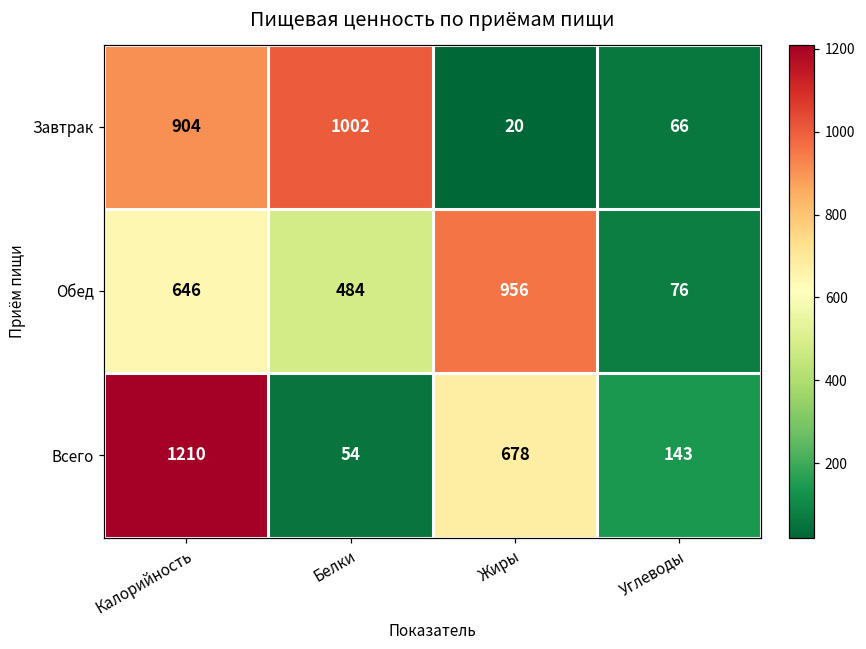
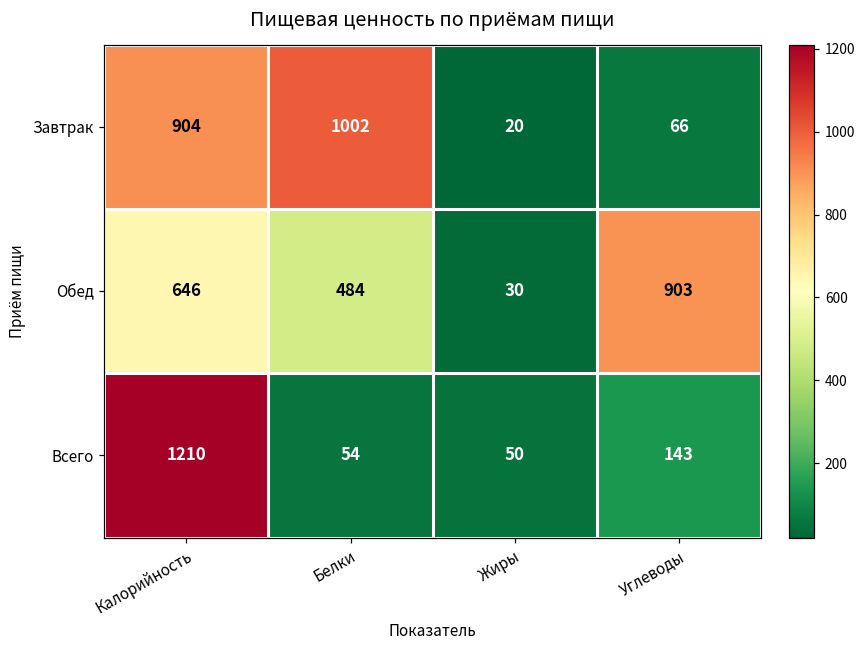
  {
    "Завтрак": {
      "Калорийность": 904,
      "Белки": 1002,
      "Жиры": 20,
      "Углеводы": 66
    },
    "Обед": {
      "Калорийность": 646,
      "Белки": 484,
-     "Жиры": 956,
-     "Углеводы": 76
+     "Жиры": 30,
+     "Углеводы": 903
    },
    "Всего": {
      "Калорийность": 1210,
      "Белки": 54,
-     "Жиры": 678,
+     "Жиры": 50,
      "Углеводы": 143
    }
  }
